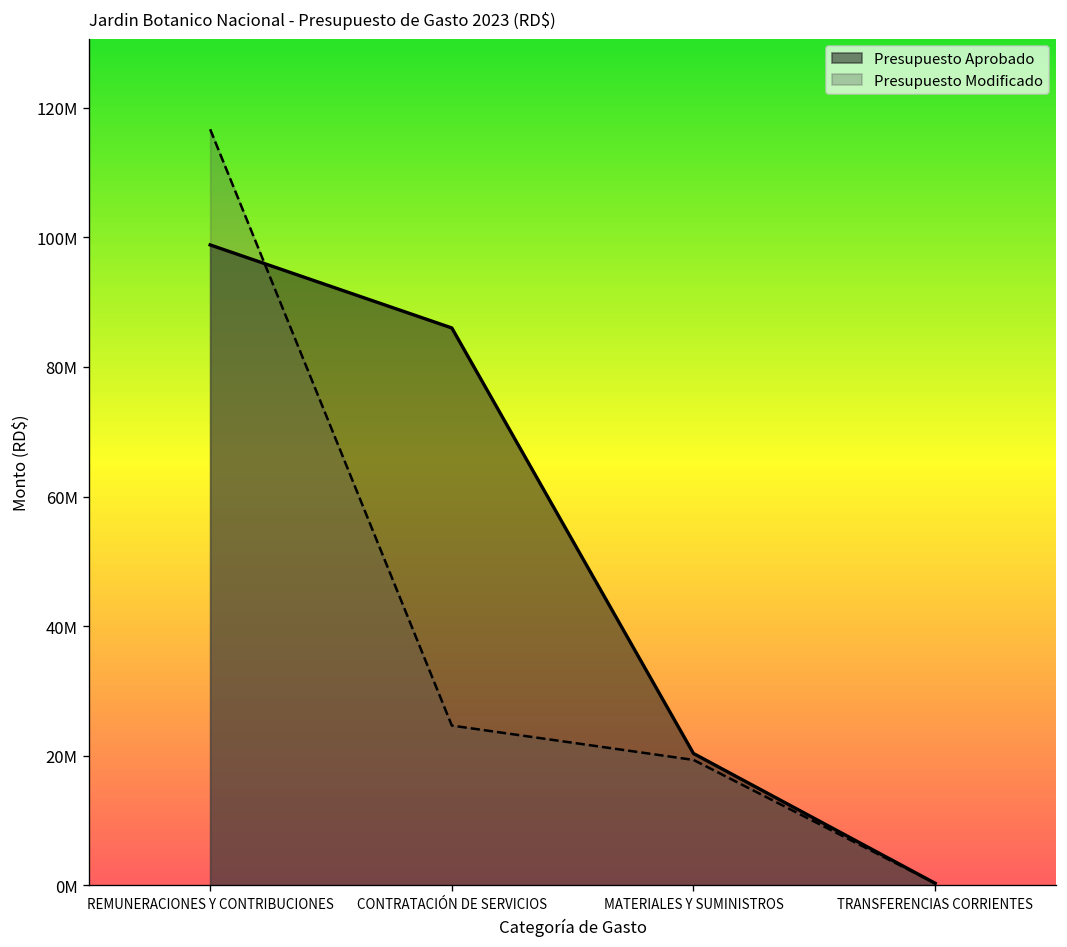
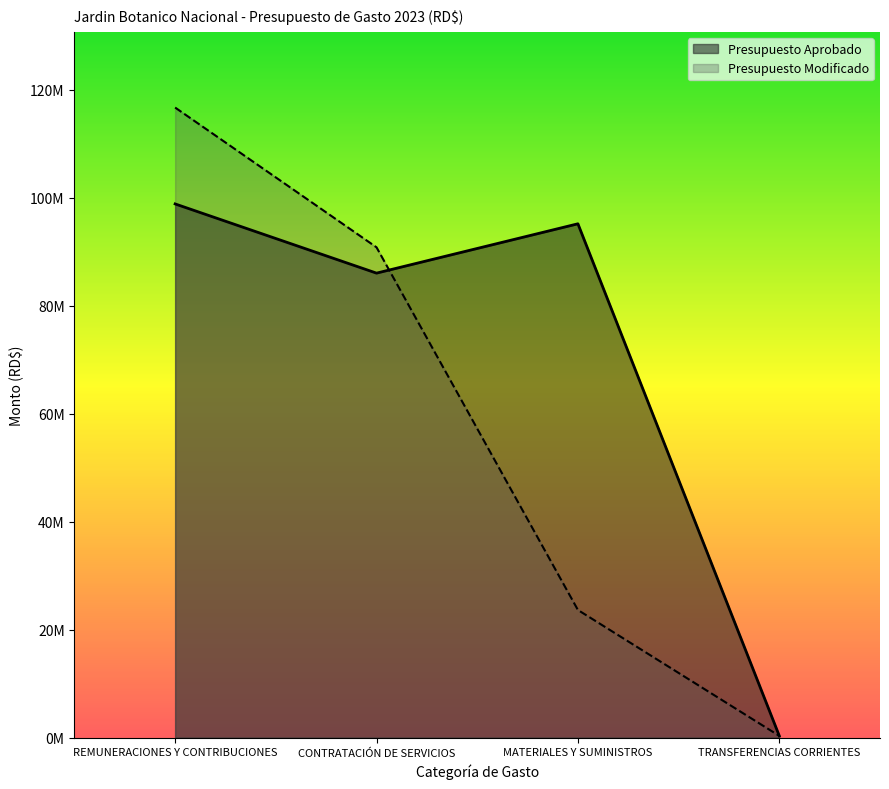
  {
    "Presupuesto Aprobado": {
      "REMUNERACIONES Y CONTRIBUCIONES": 99000000,
      "CONTRATACIÓN DE SERVICIOS": 86000000,
-     "MATERIALES Y SUMINISTROS": 20000000
+     "MATERIALES Y SUMINISTROS": 95000000
    },
    "Presupuesto Modificado": {
      "REMUNERACIONES Y CONTRIBUCIONES": 117000000,
-     "CONTRATACIÓN DE SERVICIOS": 25000000,
-     "MATERIALES Y SUMINISTROS": 19000000
+     "CONTRATACIÓN DE SERVICIOS": 91000000,
+     "MATERIALES Y SUMINISTROS": 24000000
    }
  }
